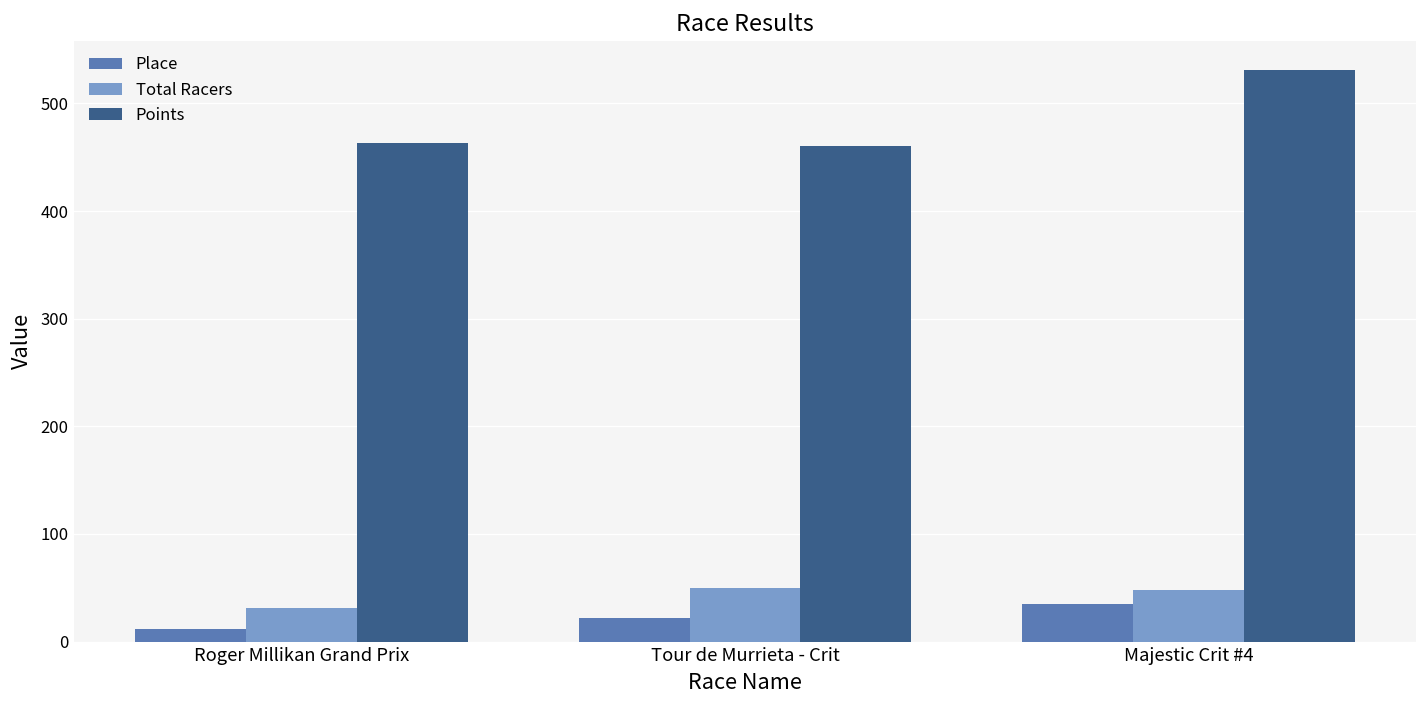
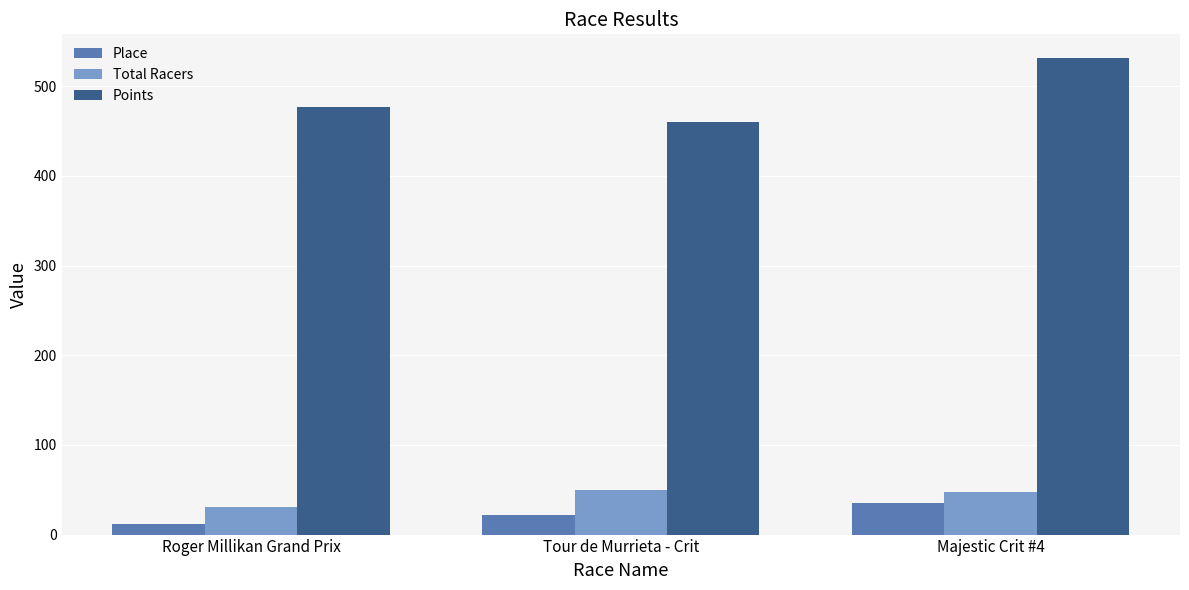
  {
    "Points": {
-     "Roger Millikan Grand Prix": 460,
+     "Roger Millikan Grand Prix": 480,
      "Tour de Murrieta - Crit": 460,
      "Majestic Crit #4": 530
    }
  }
